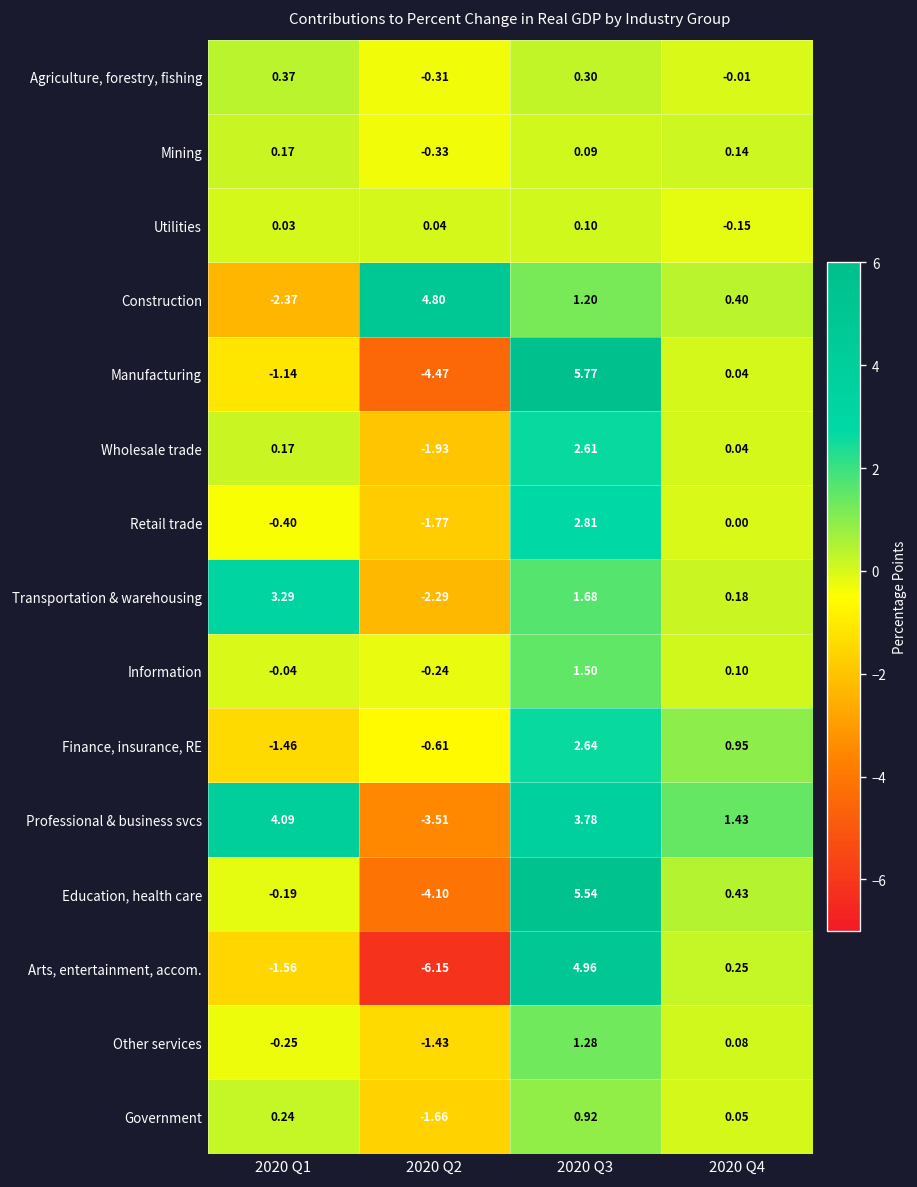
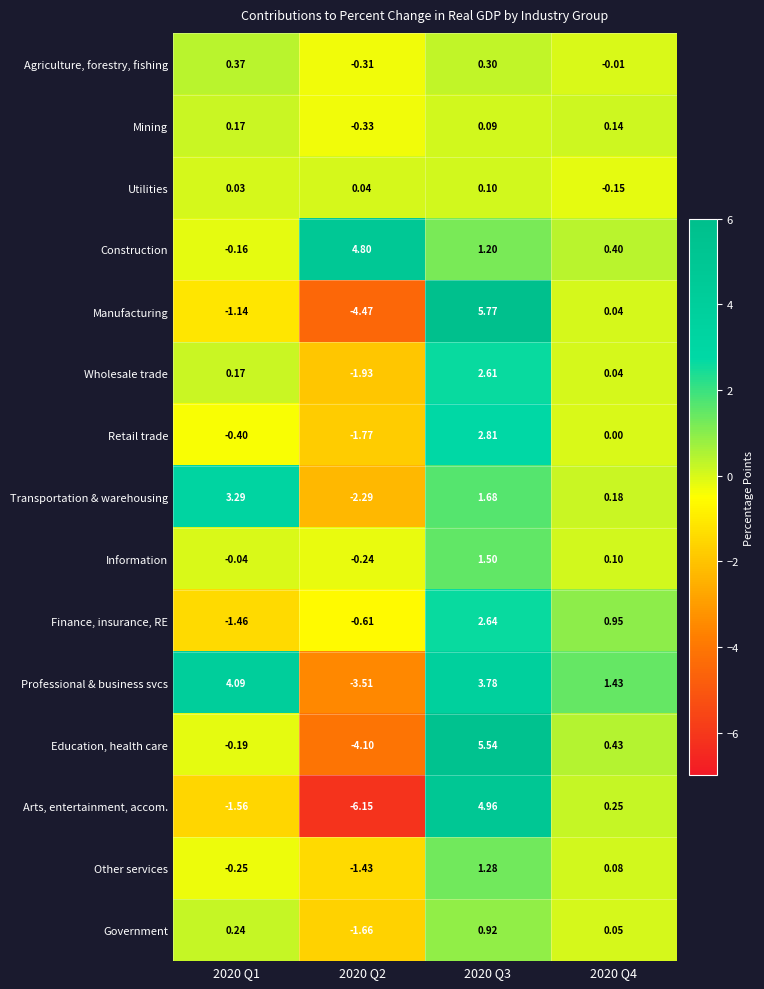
  {
    "Agriculture, forestry, fishing": {
      "2020 Q1": 0.37,
      "2020 Q2": -0.31,
      "2020 Q3": 0.30,
      "2020 Q4": -0.01
    },
    "Mining": {
      "2020 Q1": 0.17,
      "2020 Q2": -0.33,
      "2020 Q3": 0.09,
      "2020 Q4": 0.14
    },
    "Utilities": {
      "2020 Q1": 0.03,
      "2020 Q2": 0.04,
      "2020 Q3": 0.10,
      "2020 Q4": -0.15
    },
    "Construction": {
-     "2020 Q1": -2.37,
+     "2020 Q1": -0.16,
      "2020 Q2": 4.80,
      "2020 Q3": 1.20,
      "2020 Q4": 0.40
    },
    "Manufacturing": {
      "2020 Q1": -1.14,
      "2020 Q2": -4.47,
      "2020 Q3": 5.77,
      "2020 Q4": 0.04
    },
    "Wholesale trade": {
      "2020 Q1": 0.17,
      "2020 Q2": -1.93,
      "2020 Q3": 2.61,
      "2020 Q4": 0.04
    },
    "Retail trade": {
      "2020 Q1": -0.40,
      "2020 Q2": -1.77,
      "2020 Q3": 2.81,
      "2020 Q4": 0.00
    },
    "Transportation & warehousing": {
      "2020 Q1": 3.29,
      "2020 Q2": -2.29,
      "2020 Q3": 1.68,
      "2020 Q4": 0.18
    },
    "Information": {
      "2020 Q1": -0.04,
      "2020 Q2": -0.24,
      "2020 Q3": 1.50,
      "2020 Q4": 0.10
    },
    "Finance, insurance, RE": {
      "2020 Q1": -1.46,
      "2020 Q2": -0.61,
      "2020 Q3": 2.64,
      "2020 Q4": 0.95
    },
    "Professional & business svcs": {
      "2020 Q1": 4.09,
      "2020 Q2": -3.51,
      "2020 Q3": 3.78,
      "2020 Q4": 1.43
    },
    "Education, health care": {
      "2020 Q1": -0.19,
      "2020 Q2": -4.10,
      "2020 Q3": 5.54,
      "2020 Q4": 0.43
    },
    "Arts, entertainment, accom.": {
      "2020 Q1": -1.56,
      "2020 Q2": -6.15,
      "2020 Q3": 4.96,
      "2020 Q4": 0.25
    },
    "Other services": {
      "2020 Q1": -0.25,
      "2020 Q2": -1.43,
      "2020 Q3": 1.28,
      "2020 Q4": 0.08
    },
    "Government": {
      "2020 Q1": 0.24,
      "2020 Q2": -1.66,
      "2020 Q3": 0.92,
      "2020 Q4": 0.05
    }
  }
